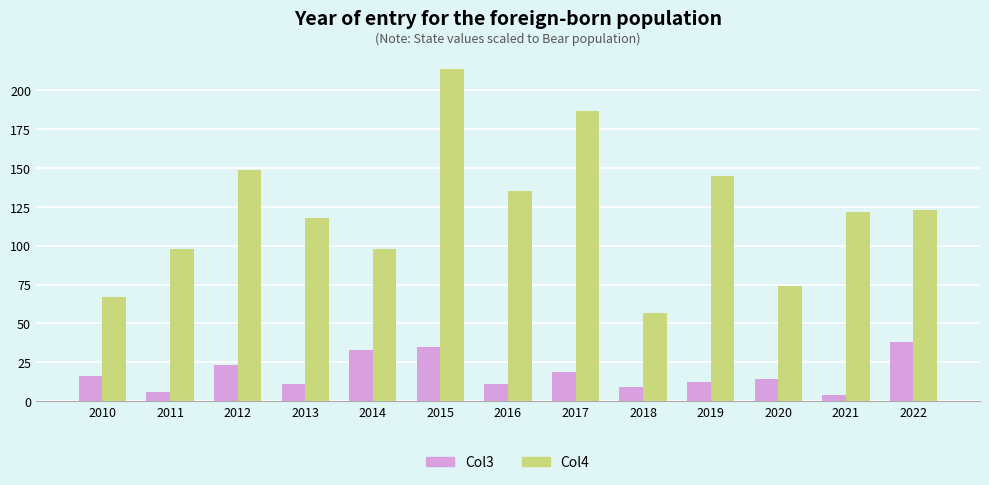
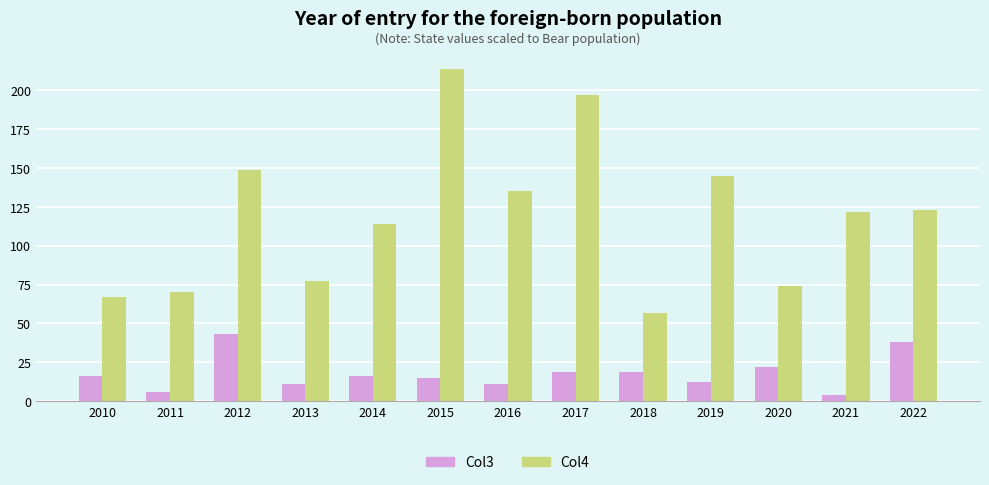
  {
    "Col3": {
      "2010": 16,
      "2011": 6,
-     "2012": 23,
+     "2012": 43,
      "2013": 11,
-     "2014": 33,
-     "2015": 35,
+     "2014": 16,
+     "2015": 15,
      "2016": 11,
      "2017": 19,
-     "2018": 9,
+     "2018": 19,
      "2019": 12,
-     "2020": 14,
+     "2020": 22,
      "2021": 4,
      "2022": 38
    },
    "Col4": {
      "2010": 67,
-     "2011": 98,
+     "2011": 70,
      "2012": 149,
-     "2013": 118,
-     "2014": 98,
+     "2013": 77,
+     "2014": 114,
      "2015": 214,
      "2016": 135,
-     "2017": 187,
+     "2017": 197,
      "2018": 57,
      "2019": 145,
      "2020": 74,
      "2021": 122,
      "2022": 123
    }
  }
